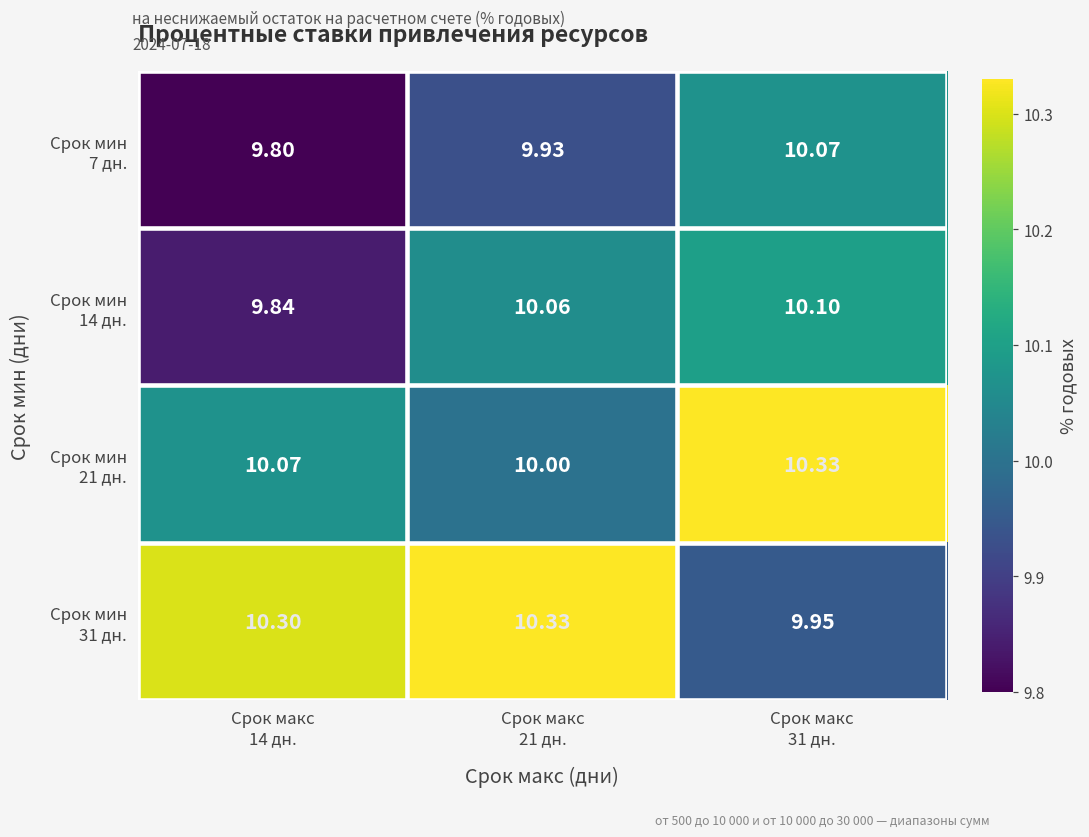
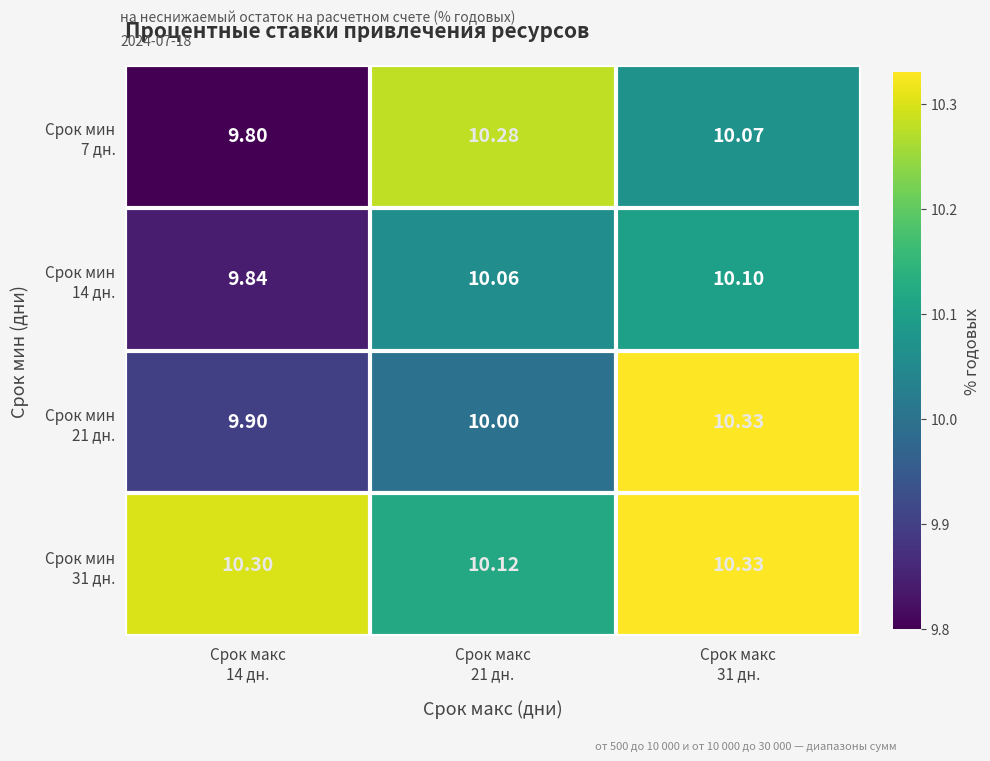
  {
    "Срок мин 7 дн.": {
      "Срок макс 14 дн.": 9.80,
-     "Срок макс 21 дн.": 9.93,
+     "Срок макс 21 дн.": 10.28,
      "Срок макс 31 дн.": 10.07
    },
    "Срок мин 14 дн.": {
      "Срок макс 14 дн.": 9.84,
      "Срок макс 21 дн.": 10.06,
      "Срок макс 31 дн.": 10.10
    },
    "Срок мин 21 дн.": {
-     "Срок макс 14 дн.": 10.07,
+     "Срок макс 14 дн.": 9.90,
      "Срок макс 21 дн.": 10.00,
      "Срок макс 31 дн.": 10.33
    },
    "Срок мин 31 дн.": {
      "Срок макс 14 дн.": 10.30,
-     "Срок макс 21 дн.": 10.33,
-     "Срок макс 31 дн.": 9.95
+     "Срок макс 21 дн.": 10.12,
+     "Срок макс 31 дн.": 10.33
    }
  }
